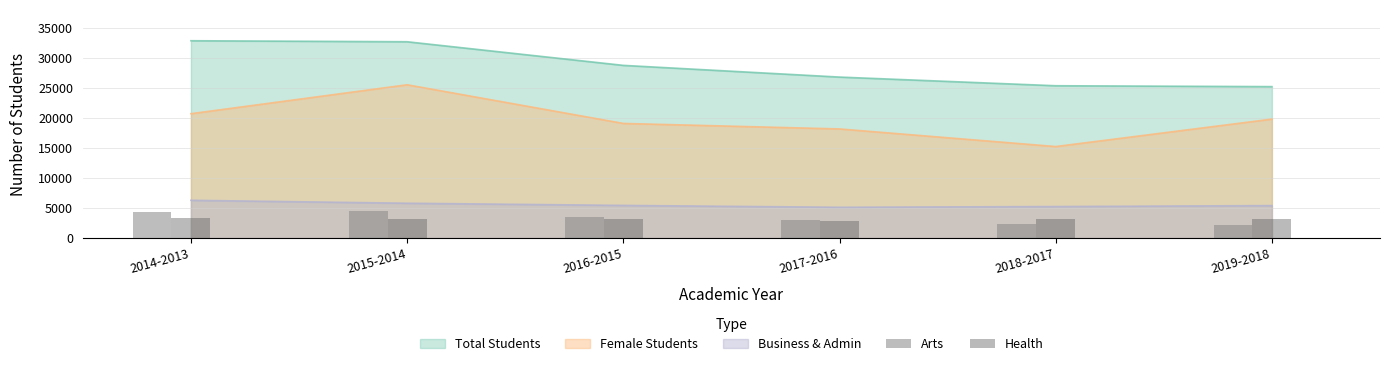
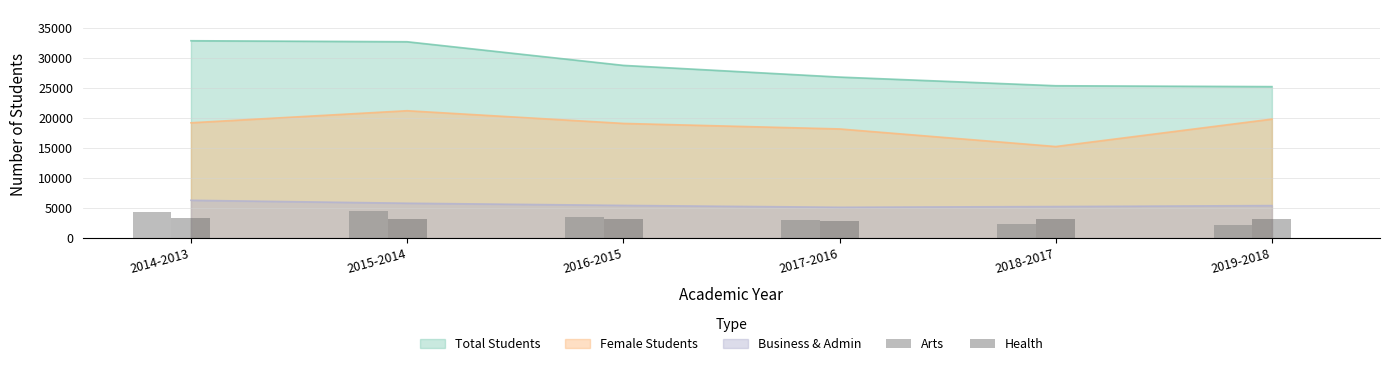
  {
    "Female Students": {
-     "2014-2013": 21000,
-     "2015-2014": 26000,
+     "2014-2013": 19000,
+     "2015-2014": 21000,
      "2016-2015": 19000,
      "2017-2016": 18000,
      "2018-2017": 15000,
      "2019-2018": 20000
    }
  }
